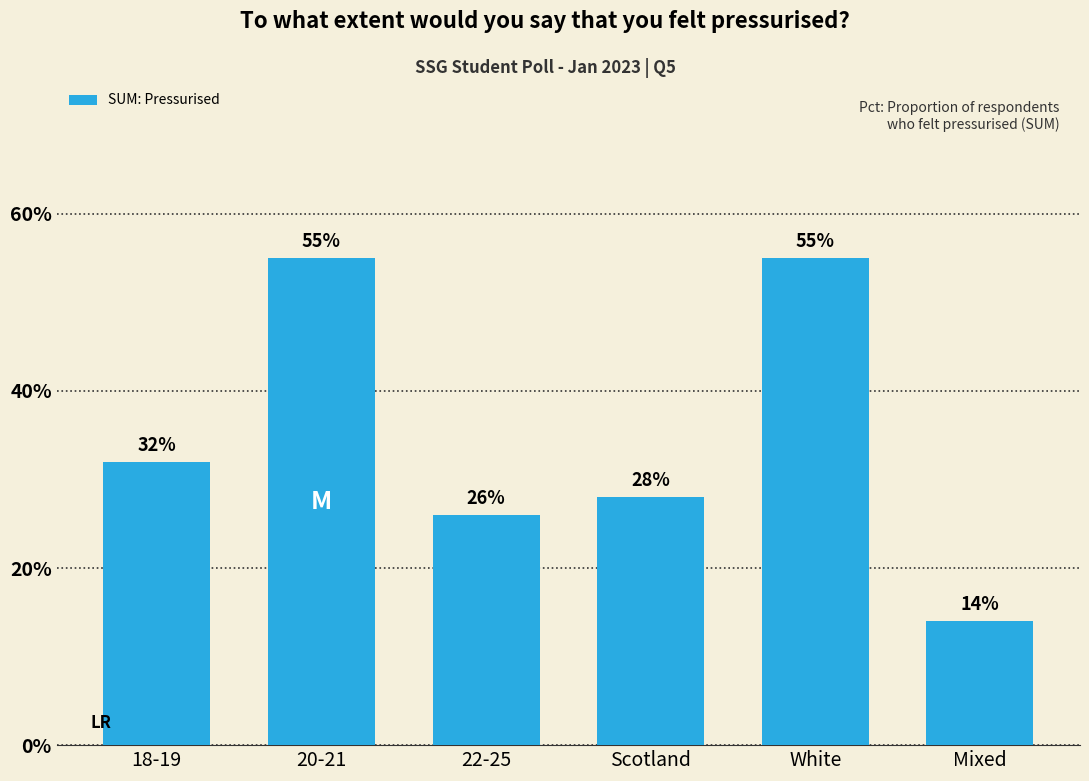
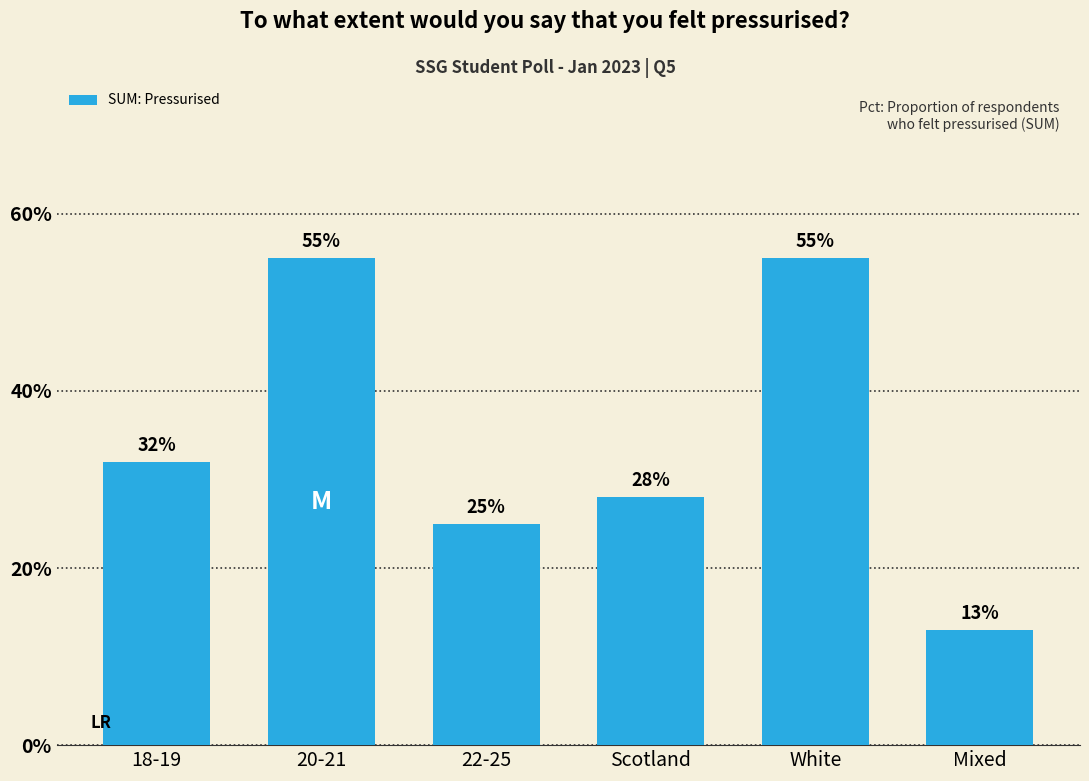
  {
    "18-19": "32%",
    "20-21": "55%",
-   "22-25": "26%",
+   "22-25": "25%",
    "Scotland": "28%",
    "White": "55%",
-   "Mixed": "14%"
+   "Mixed": "13%"
  }
